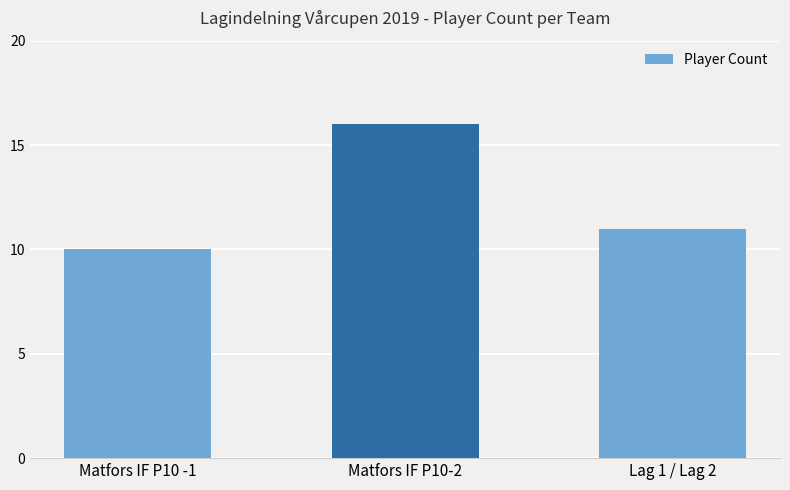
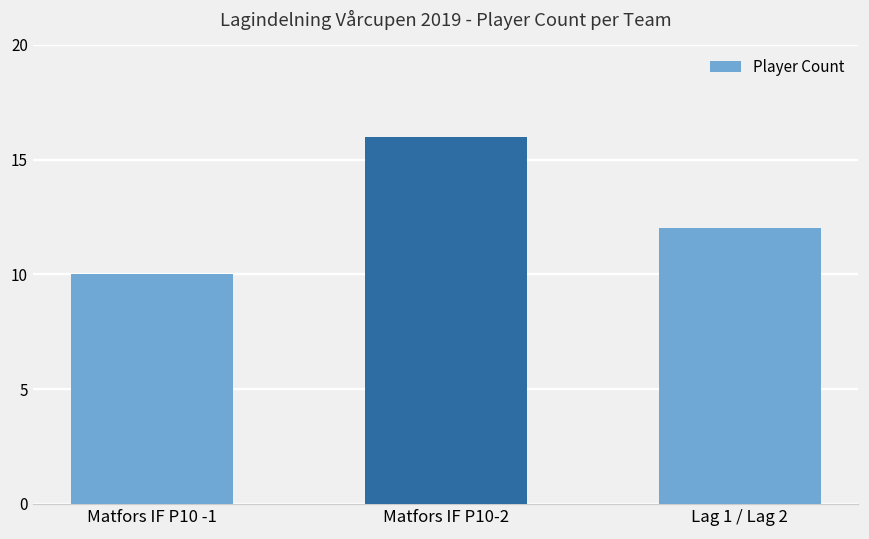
  {
    "Matfors IF P10 -1": 10,
    "Matfors IF P10-2": 16,
-   "Lag 1 / Lag 2": 11
+   "Lag 1 / Lag 2": 12
  }
